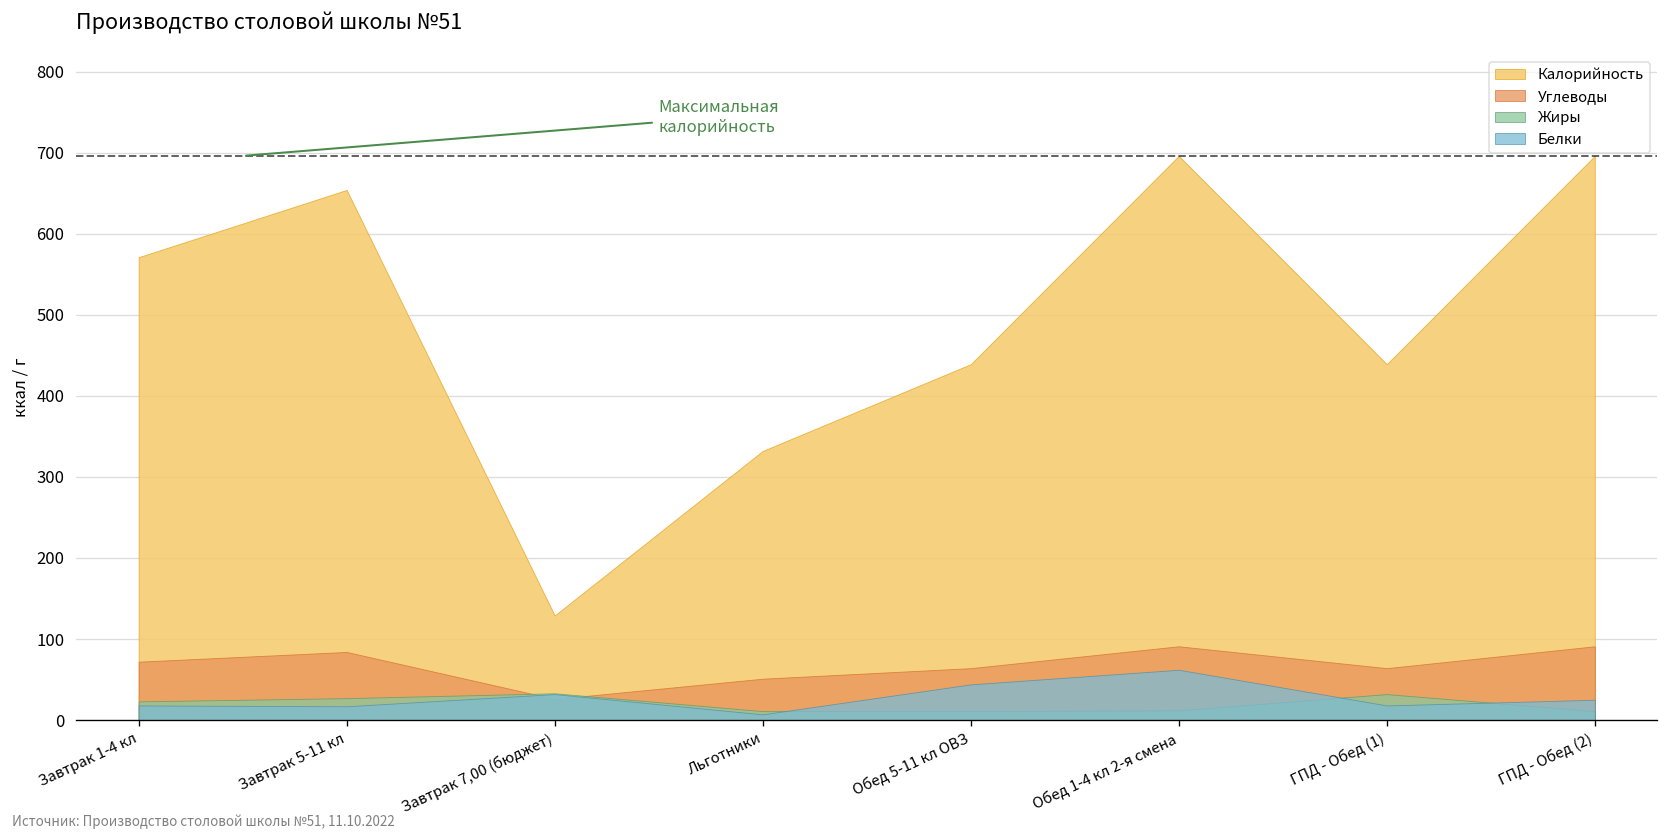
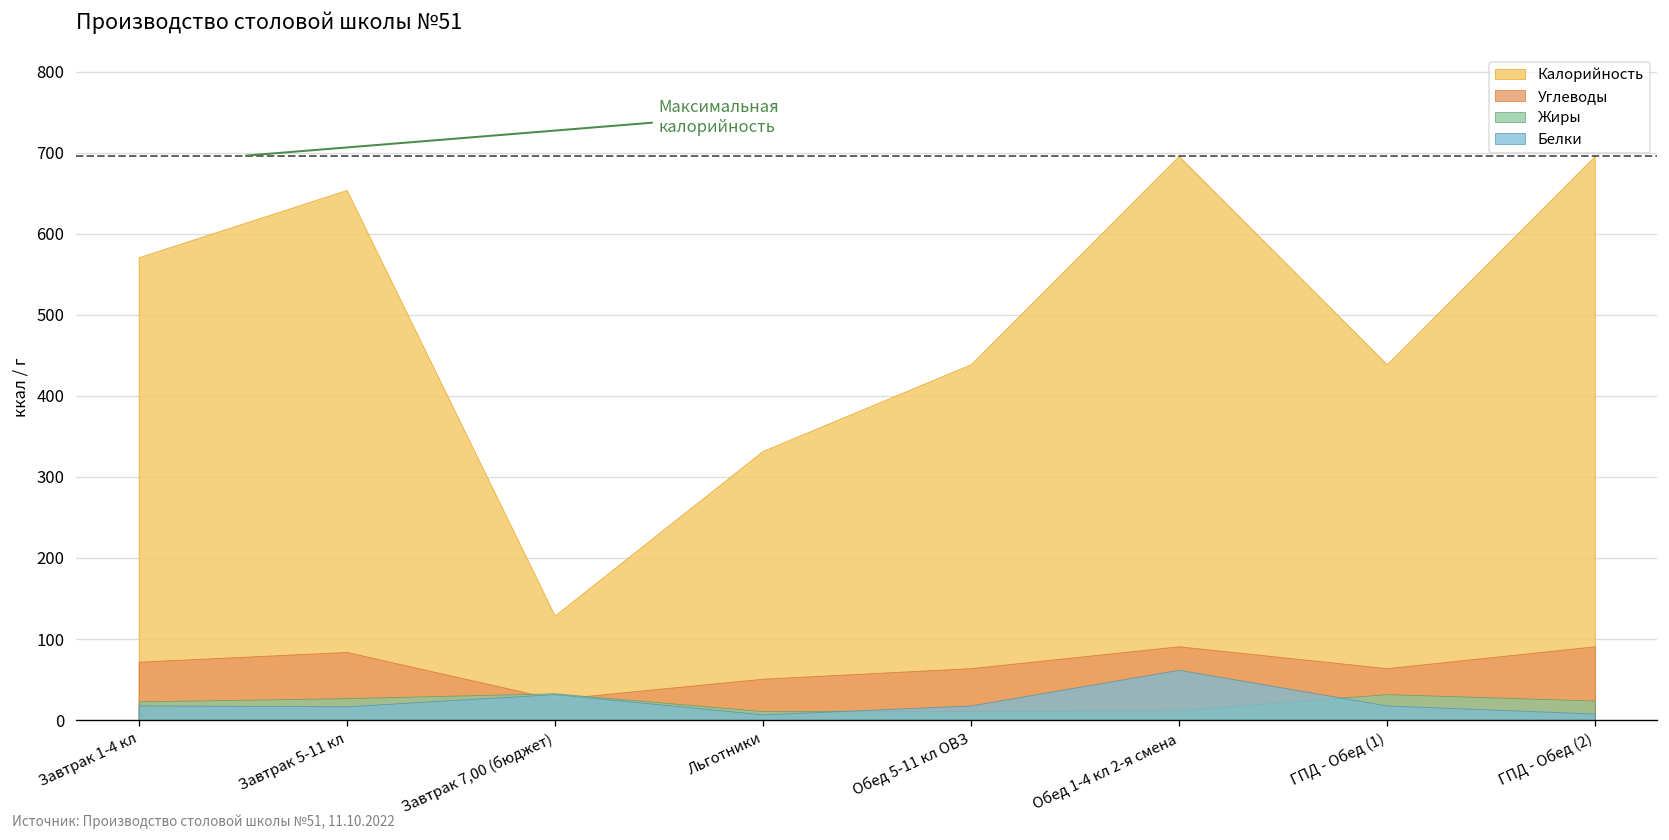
  {
    "Жиры": {
      "Завтрак 1-4 кл": 20,
      "Завтрак 5-11 кл": 30,
      "Льготники": 10,
      "Обед 5-11 кл ОВЗ": 10,
      "Обед 1-4 кл 2-я смена": 10,
      "ГПД - Обед (1)": 30,
-     "ГПД - Обед (2)": 10
+     "ГПД - Обед (2)": 20
    },
    "Белки": {
      "Завтрак 1-4 кл": 20,
      "Завтрак 5-11 кл": 20,
      "Льготники": 10,
-     "Обед 5-11 кл ОВЗ": 40,
+     "Обед 5-11 кл ОВЗ": 20,
      "Обед 1-4 кл 2-я смена": 60,
      "ГПД - Обед (1)": 20,
-     "ГПД - Обед (2)": 30
+     "ГПД - Обед (2)": 10
    }
  }
